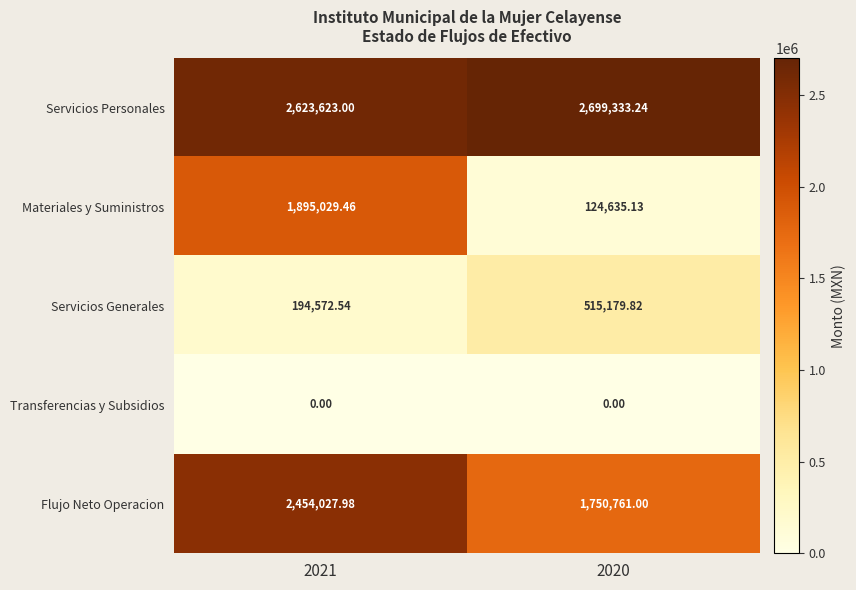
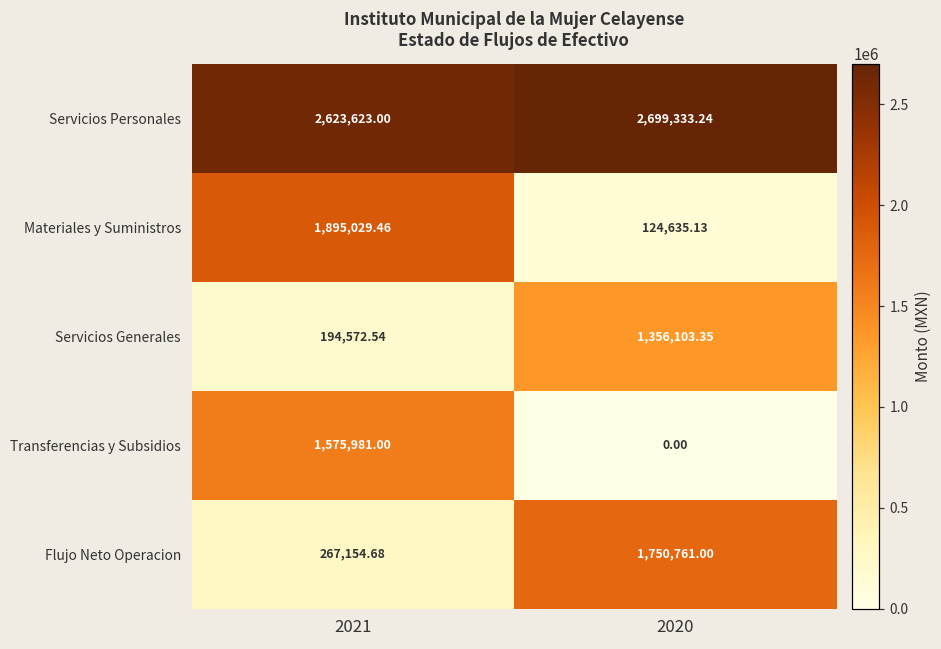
  {
    "Servicios Personales": {
      "2021": "2,623,623.00",
      "2020": "2,699,333.24"
    },
    "Materiales y Suministros": {
      "2021": "1,895,029.46",
      "2020": "124,635.13"
    },
    "Servicios Generales": {
      "2021": "194,572.54",
-     "2020": "515,179.82"
+     "2020": "1,356,103.35"
    },
    "Transferencias y Subsidios": {
-     "2021": "0.00",
+     "2021": "1,575,981.00",
      "2020": "0.00"
    },
    "Flujo Neto Operacion": {
-     "2021": "2,454,027.98",
+     "2021": "267,154.68",
      "2020": "1,750,761.00"
    }
  }
